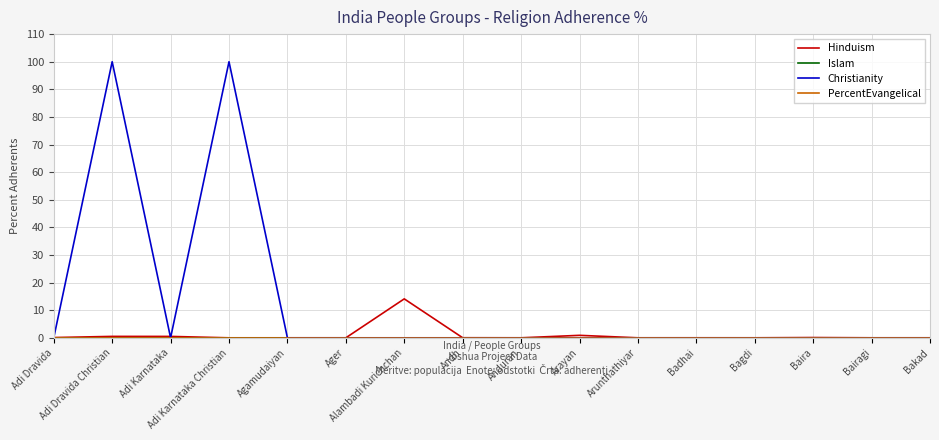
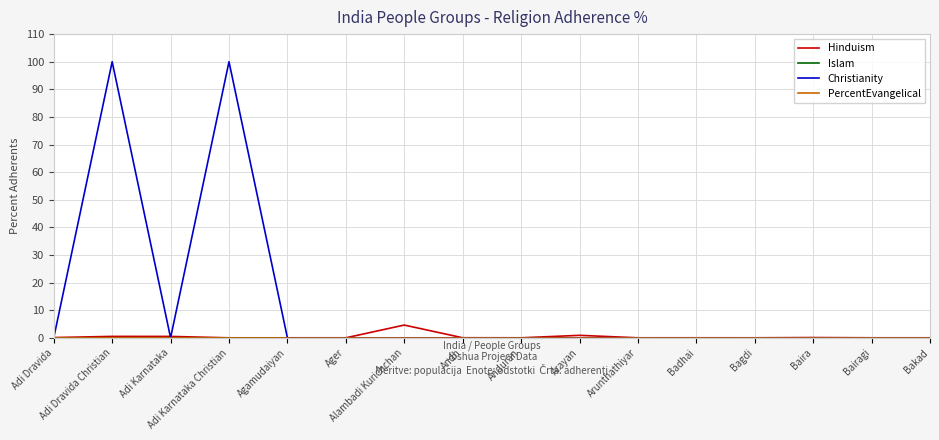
  {
    "Hinduism": {
-     "Alambadi Kurichchan": 14
+     "Alambadi Kurichchan": 5
    },
    "Christianity": {
      "Adi Dravida Christian": 100,
      "Adi Karnataka Christian": 100
    }
  }
